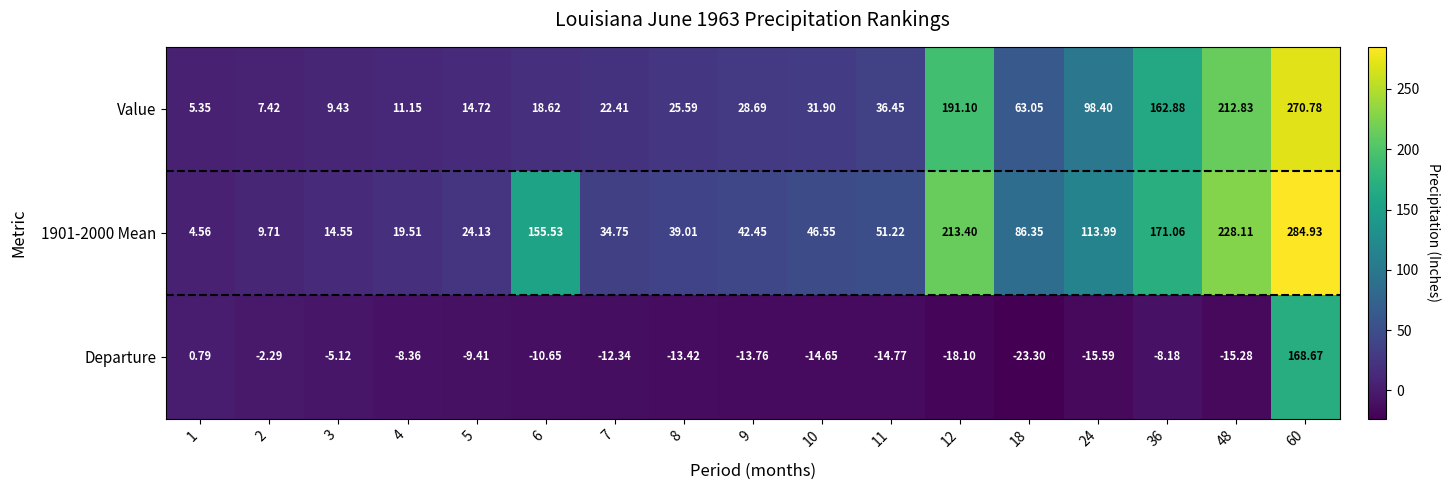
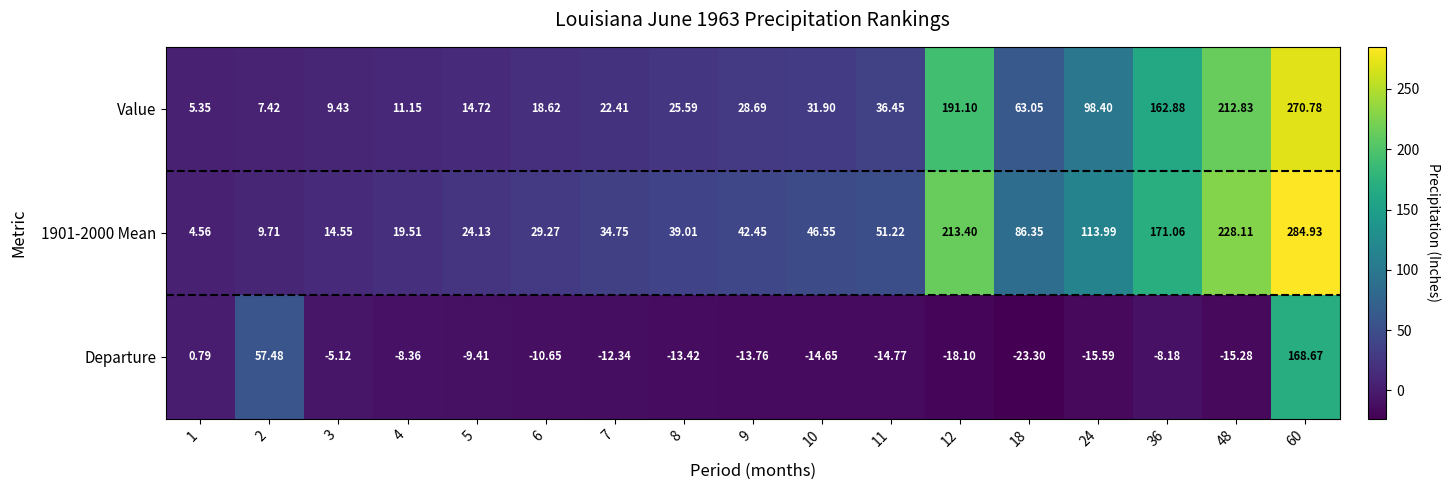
  {
    "Value": {
      "1": 5.35,
      "2": 7.42,
      "3": 9.43,
      "4": 11.15,
      "5": 14.72,
      "6": 18.62,
      "7": 22.41,
      "8": 25.59,
      "9": 28.69,
      "10": 31.90,
      "11": 36.45,
      "12": 191.10,
      "18": 63.05,
      "24": 98.40,
      "36": 162.88,
      "48": 212.83,
      "60": 270.78
    },
    "1901-2000 Mean": {
      "1": 4.56,
      "2": 9.71,
      "3": 14.55,
      "4": 19.51,
      "5": 24.13,
-     "6": 155.53,
+     "6": 29.27,
      "7": 34.75,
      "8": 39.01,
      "9": 42.45,
      "10": 46.55,
      "11": 51.22,
      "12": 213.40,
      "18": 86.35,
      "24": 113.99,
      "36": 171.06,
      "48": 228.11,
      "60": 284.93
    },
    "Departure": {
      "1": 0.79,
-     "2": -2.29,
+     "2": 57.48,
      "3": -5.12,
      "4": -8.36,
      "5": -9.41,
      "6": -10.65,
      "7": -12.34,
      "8": -13.42,
      "9": -13.76,
      "10": -14.65,
      "11": -14.77,
      "12": -18.10,
      "18": -23.30,
      "24": -15.59,
      "36": -8.18,
      "48": -15.28,
      "60": 168.67
    }
  }
